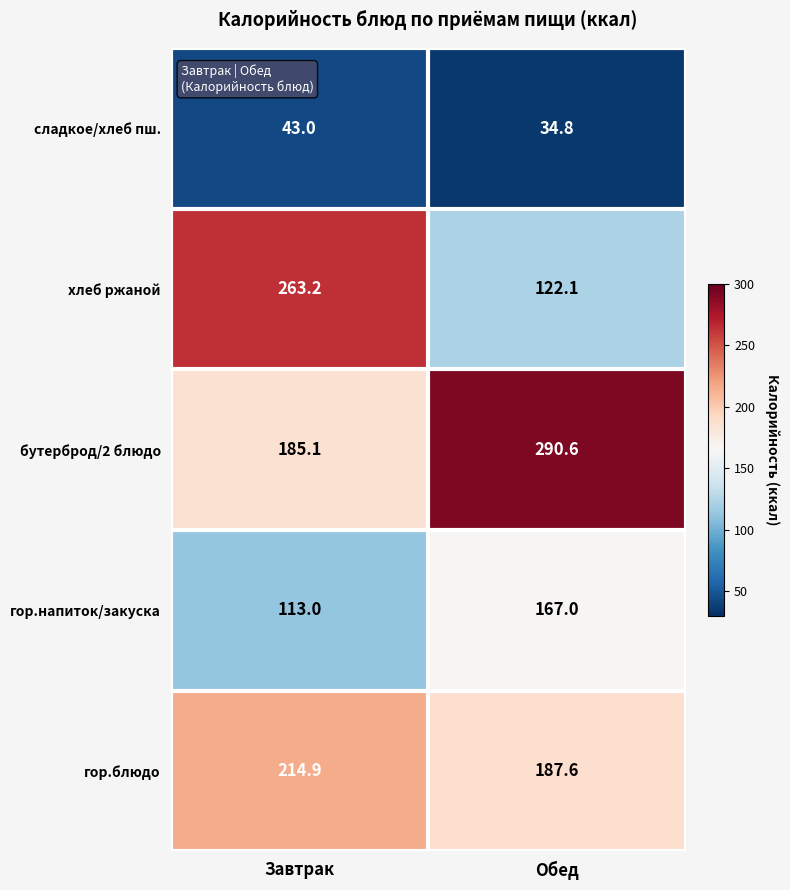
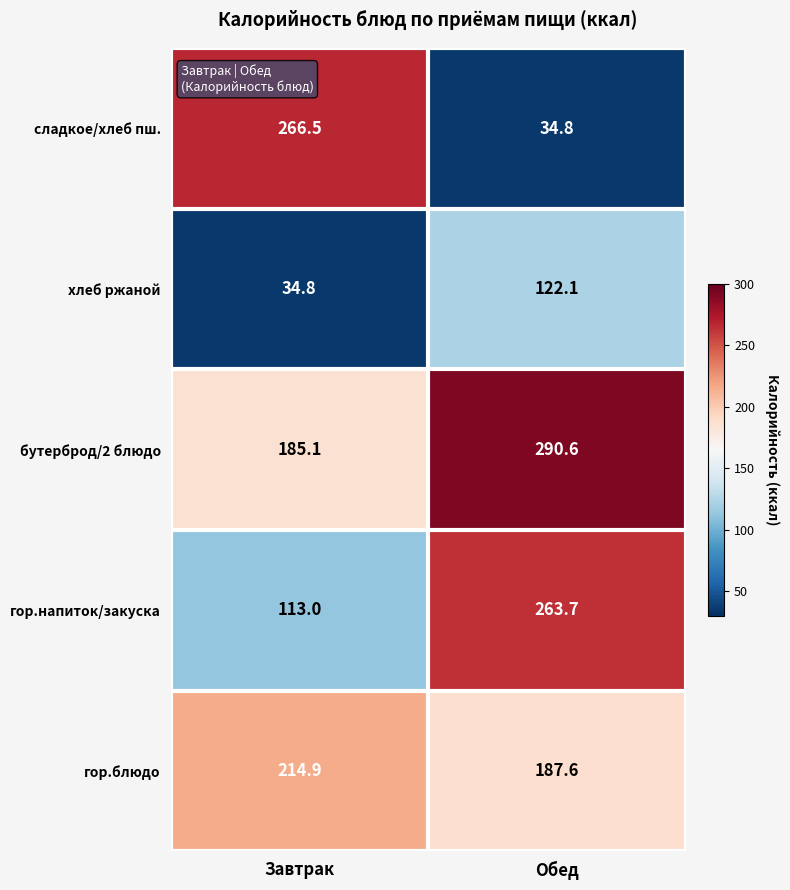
  {
    "сладкое/хлеб пш.": {
-     "Завтрак": 43.0,
+     "Завтрак": 266.5,
      "Обед": 34.8
    },
    "хлеб ржаной": {
-     "Завтрак": 263.2,
+     "Завтрак": 34.8,
      "Обед": 122.1
    },
    "бутерброд/2 блюдо": {
      "Завтрак": 185.1,
      "Обед": 290.6
    },
    "гор.напиток/закуска": {
      "Завтрак": 113.0,
-     "Обед": 167.0
+     "Обед": 263.7
    },
    "гор.блюдо": {
      "Завтрак": 214.9,
      "Обед": 187.6
    }
  }
